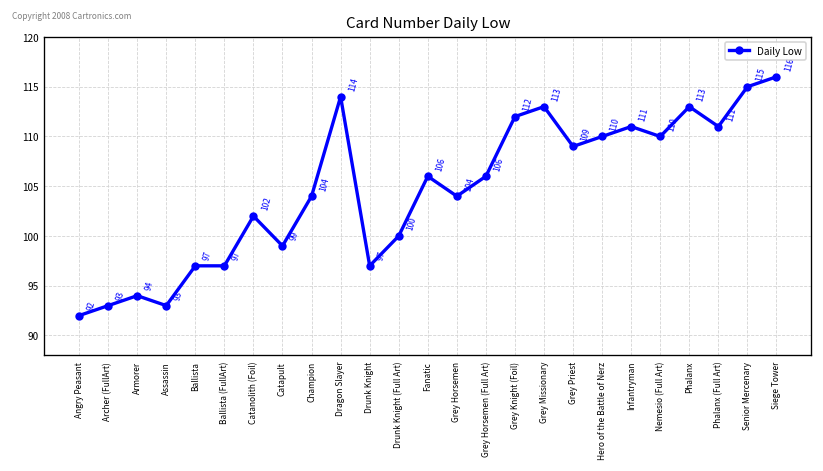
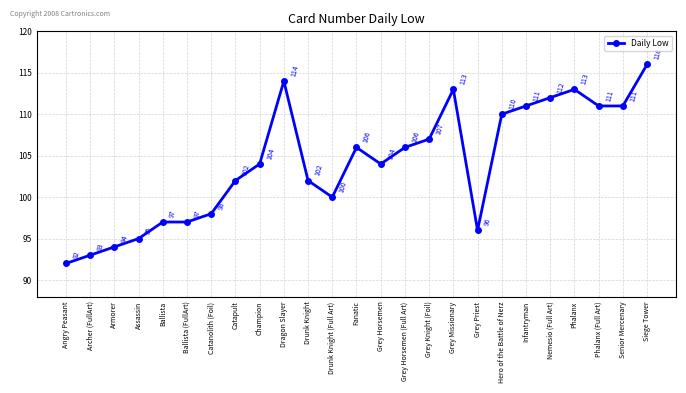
  {
    "Angry Peasant": 92,
    "Archer (FullArt)": 93,
    "Armorer": 94,
-   "Assassin": 93,
+   "Assassin": 95,
    "Ballista": 97,
    "Ballista (FullArt)": 97,
-   "Catanolith (Foil)": 102,
-   "Catapult": 99,
+   "Catanolith (Foil)": 98,
+   "Catapult": 102,
    "Champion": 104,
    "Dragon Slayer": 114,
-   "Drunk Knight": 97,
+   "Drunk Knight": 102,
    "Drunk Knight (Full Art)": 100,
    "Fanatic": 106,
    "Grey Horsemen": 104,
    "Grey Horsemen (Full Art)": 106,
-   "Grey Knight (Foil)": 112,
+   "Grey Knight (Foil)": 107,
    "Grey Missionary": 113,
-   "Grey Priest": 109,
+   "Grey Priest": 96,
    "Hero of the Battle of Nerz": 110,
    "Infantryman": 111,
-   "Nemesio (Full Art)": 110,
+   "Nemesio (Full Art)": 112,
    "Phalanx": 113,
    "Phalanx (Full Art)": 111,
-   "Senior Mercenary": 115
+   "Senior Mercenary": 111
  }
